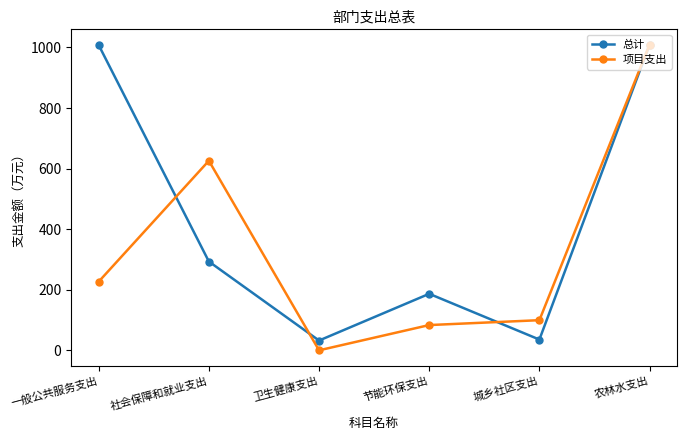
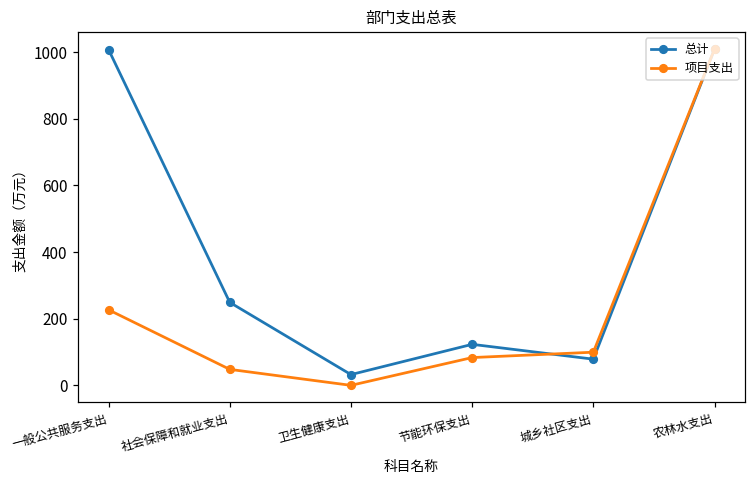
  {
    "总计": {
      "一般公共服务支出": 1010,
-     "社会保障和就业支出": 290,
+     "社会保障和就业支出": 250,
      "卫生健康支出": 30,
-     "节能环保支出": 190,
-     "城乡社区支出": 40
+     "节能环保支出": 120,
+     "城乡社区支出": 80
    },
    "项目支出": {
      "一般公共服务支出": 230,
-     "社会保障和就业支出": 630,
+     "社会保障和就业支出": 50,
      "卫生健康支出": 0,
      "节能环保支出": 80,
      "城乡社区支出": 100
    }
  }
